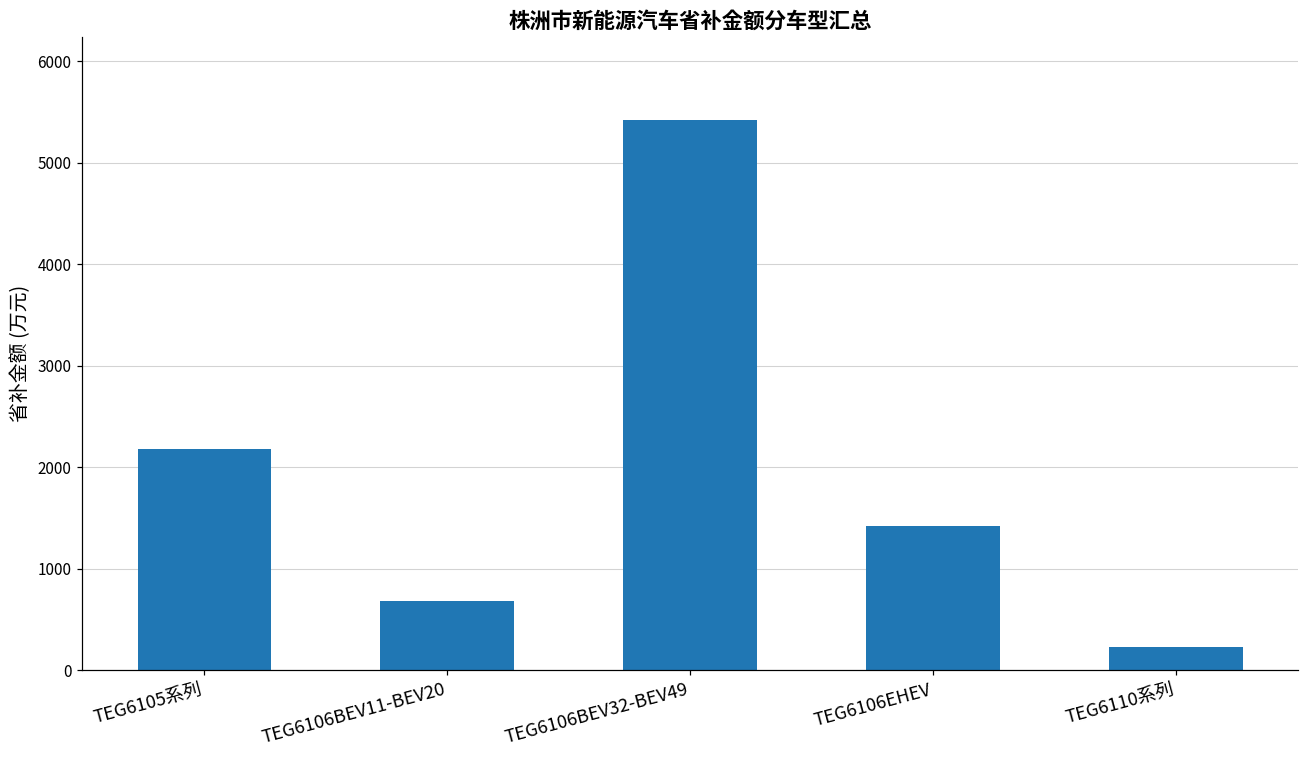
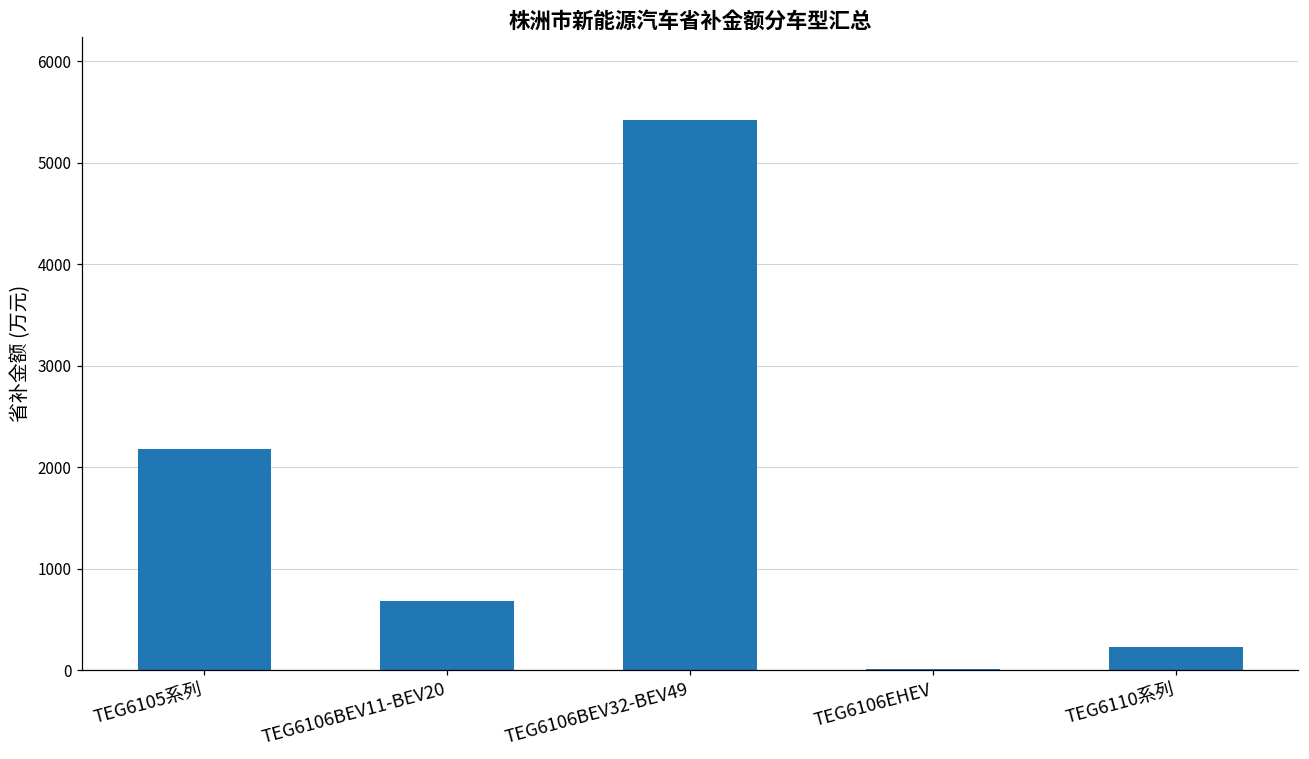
  {
    "TEG6105系列": 2200,
    "TEG6106BEV11-BEV20": 700,
    "TEG6106BEV32-BEV49": 5400,
-   "TEG6106EHEV": 1400,
+   "TEG6106EHEV": 0,
    "TEG6110系列": 200
  }
